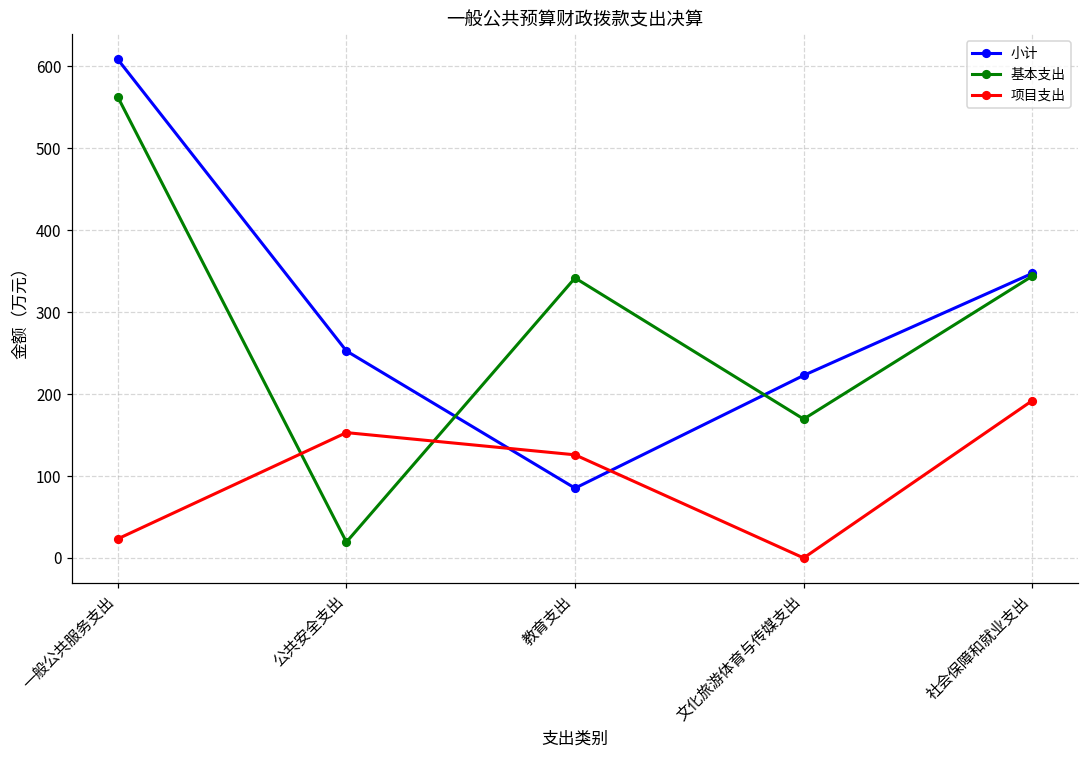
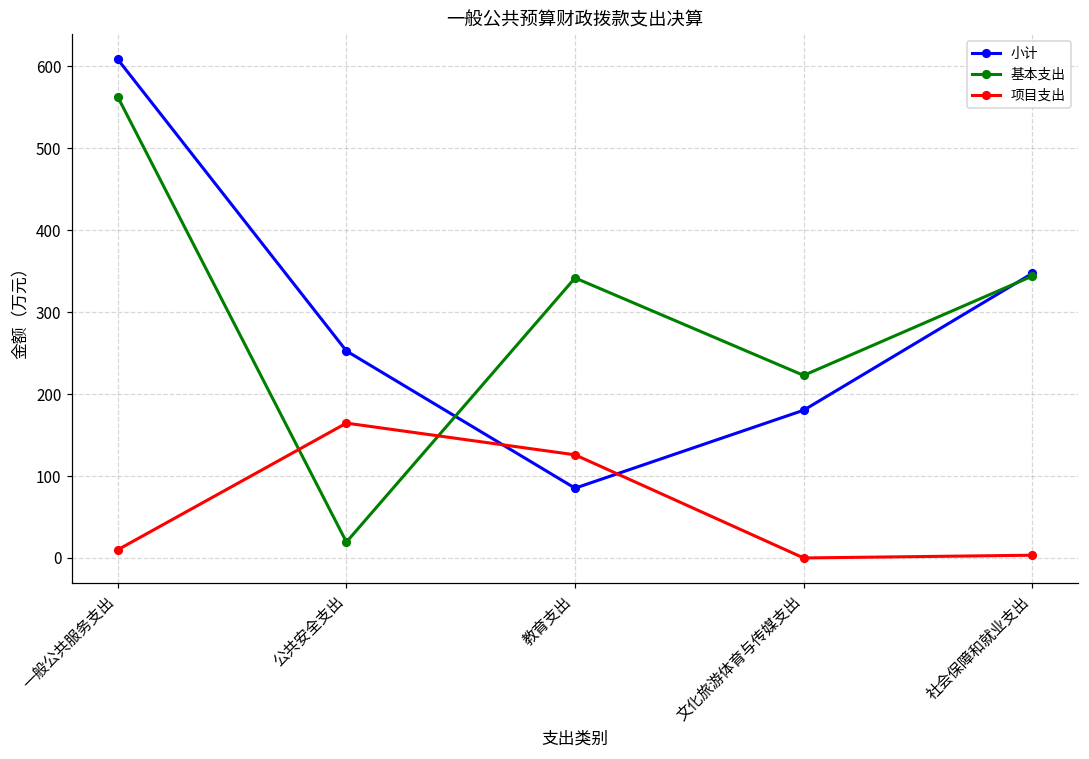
  {
    "小计": {
      "一般公共服务支出": 610,
      "公共安全支出": 250,
      "教育支出": 90,
-     "文化旅游体育与传媒支出": 220
+     "文化旅游体育与传媒支出": 180
    },
    "基本支出": {
      "一般公共服务支出": 560,
      "公共安全支出": 20,
      "教育支出": 340,
-     "文化旅游体育与传媒支出": 170
+     "文化旅游体育与传媒支出": 220
    },
    "项目支出": {
-     "一般公共服务支出": 20,
-     "公共安全支出": 150,
+     "一般公共服务支出": 10,
+     "公共安全支出": 160,
      "教育支出": 130,
      "文化旅游体育与传媒支出": 0,
-     "社会保障和就业支出": 190
+     "社会保障和就业支出": 0
    }
  }
